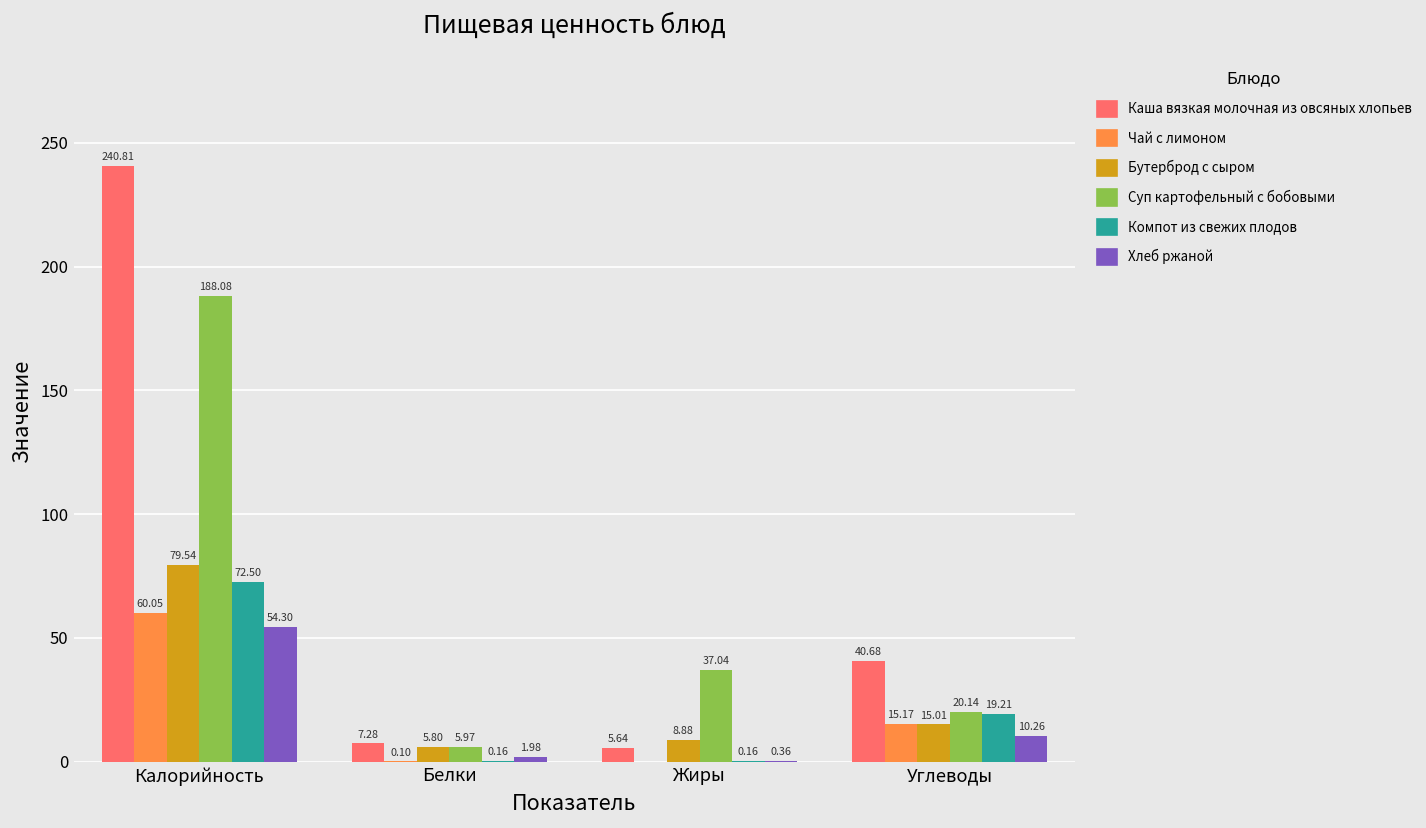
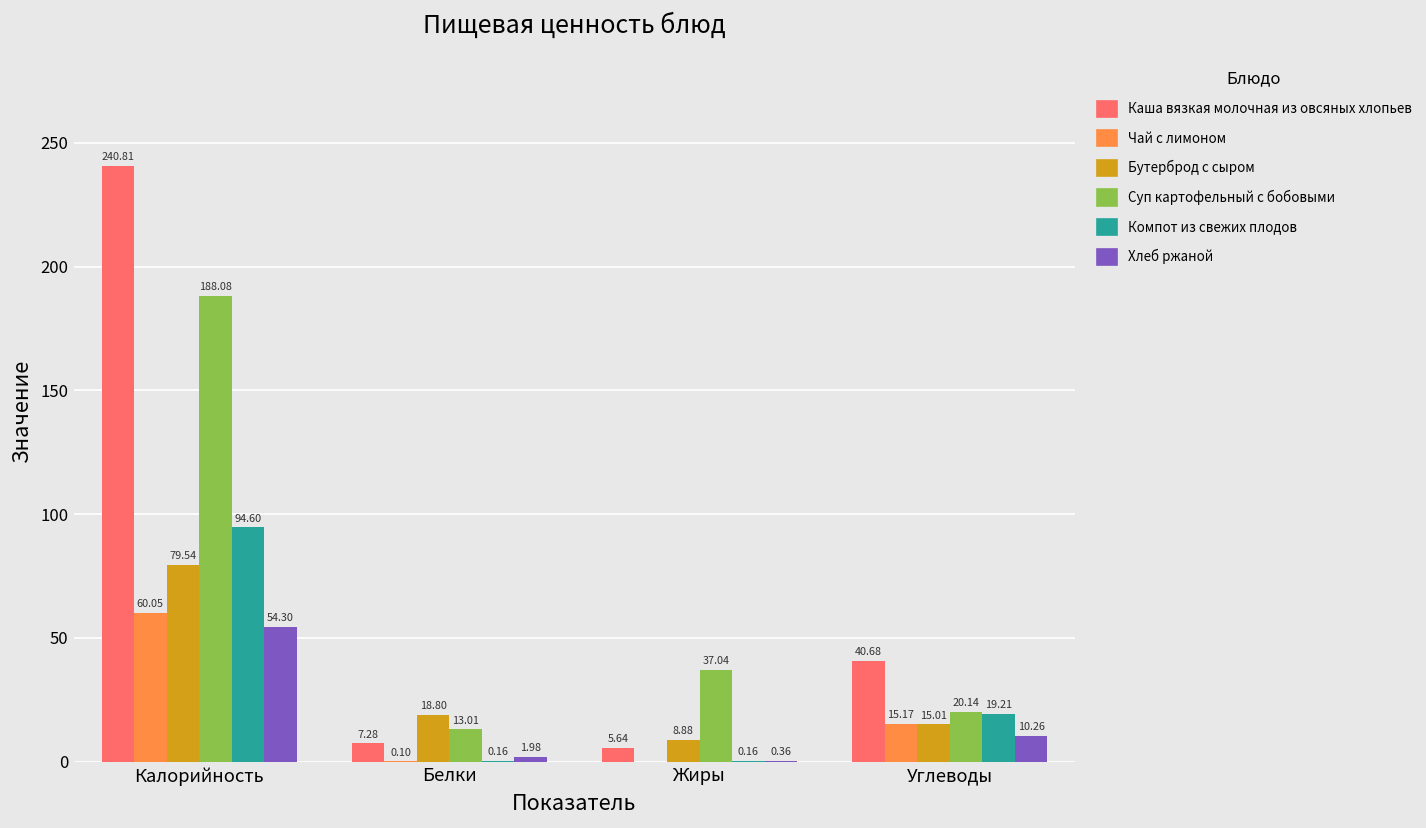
  {
    "Бутерброд с сыром": {
      "Калорийность": 79.54,
-     "Белки": 5.80,
+     "Белки": 18.80,
      "Жиры": 8.88,
      "Углеводы": 15.01
    },
    "Суп картофельный с бобовыми": {
      "Калорийность": 188.08,
-     "Белки": 5.97,
+     "Белки": 13.01,
      "Жиры": 37.04,
      "Углеводы": 20.14
    },
    "Компот из свежих плодов": {
-     "Калорийность": 72.50,
+     "Калорийность": 94.60,
      "Белки": 0.16,
      "Жиры": 0.16,
      "Углеводы": 19.21
    },
    "Хлеб ржаной": {
      "Калорийность": 54.30,
      "Белки": 1.98,
      "Жиры": 0.36,
      "Углеводы": 10.26
    }
  }
